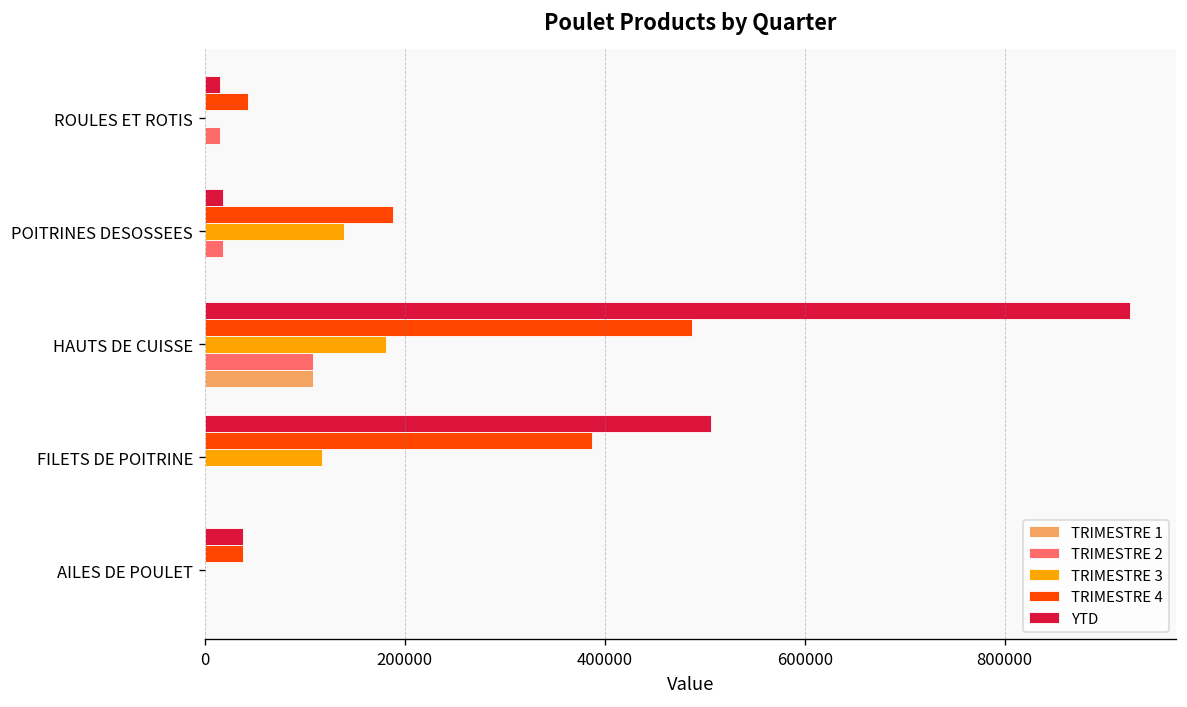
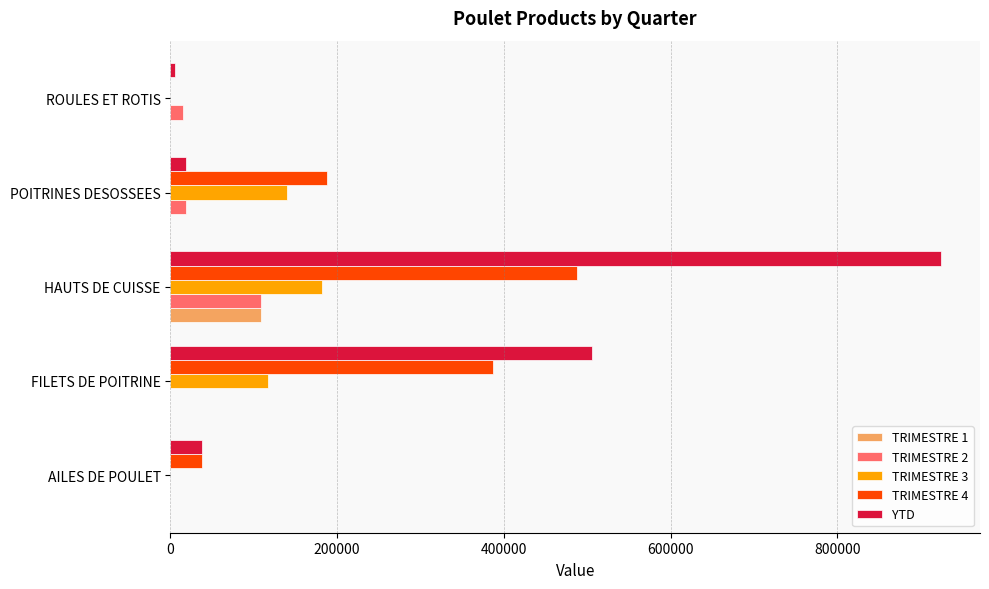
  {
    "TRIMESTRE 3": {
      "ROULES ET ROTIS": 0,
      "POITRINES DESOSSEES": 140000,
      "HAUTS DE CUISSE": 180000,
      "FILETS DE POITRINE": 120000,
      "AILES DE POULET": 0
    },
    "TRIMESTRE 4": {
-     "ROULES ET ROTIS": 40000,
+     "ROULES ET ROTIS": 0,
      "POITRINES DESOSSEES": 190000,
      "HAUTS DE CUISSE": 490000,
      "FILETS DE POITRINE": 390000,
      "AILES DE POULET": 40000
    },
    "YTD": {
-     "ROULES ET ROTIS": 20000,
+     "ROULES ET ROTIS": 10000,
      "POITRINES DESOSSEES": 20000,
      "HAUTS DE CUISSE": 920000,
      "FILETS DE POITRINE": 510000,
      "AILES DE POULET": 40000
    }
  }
